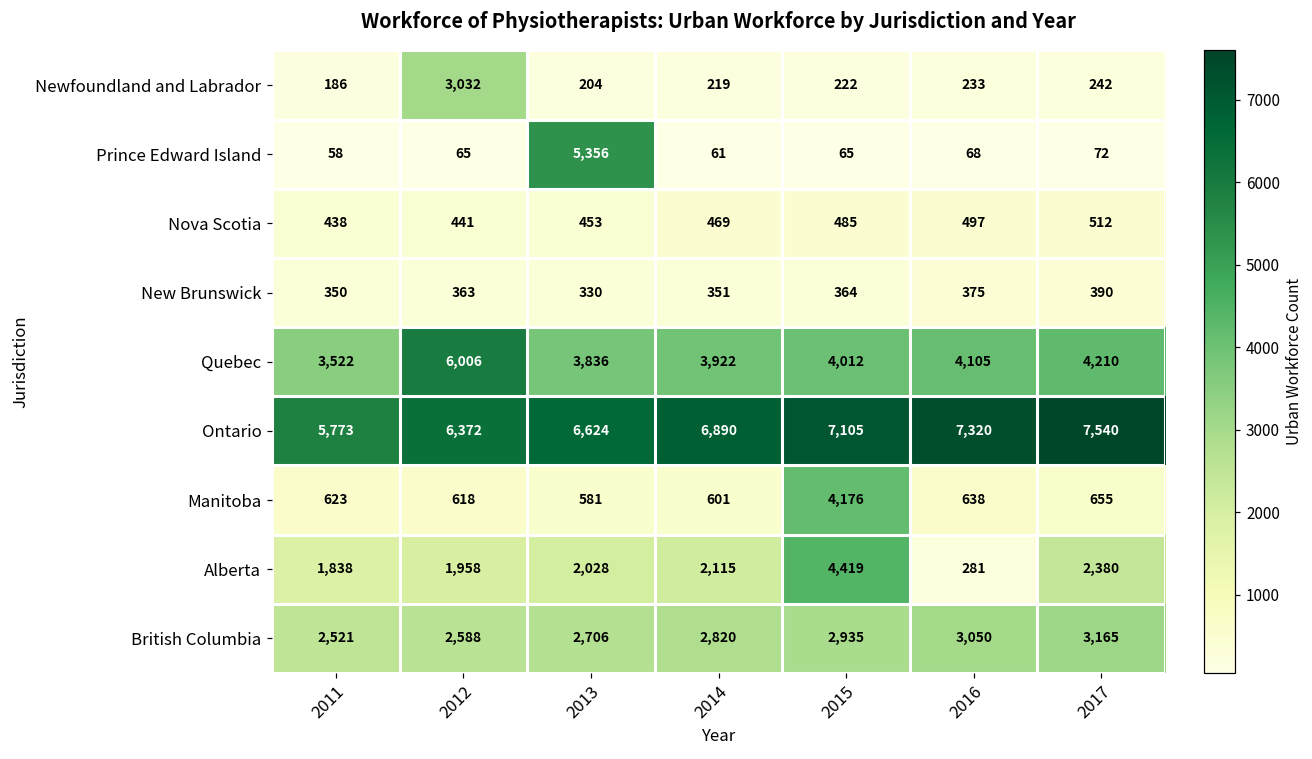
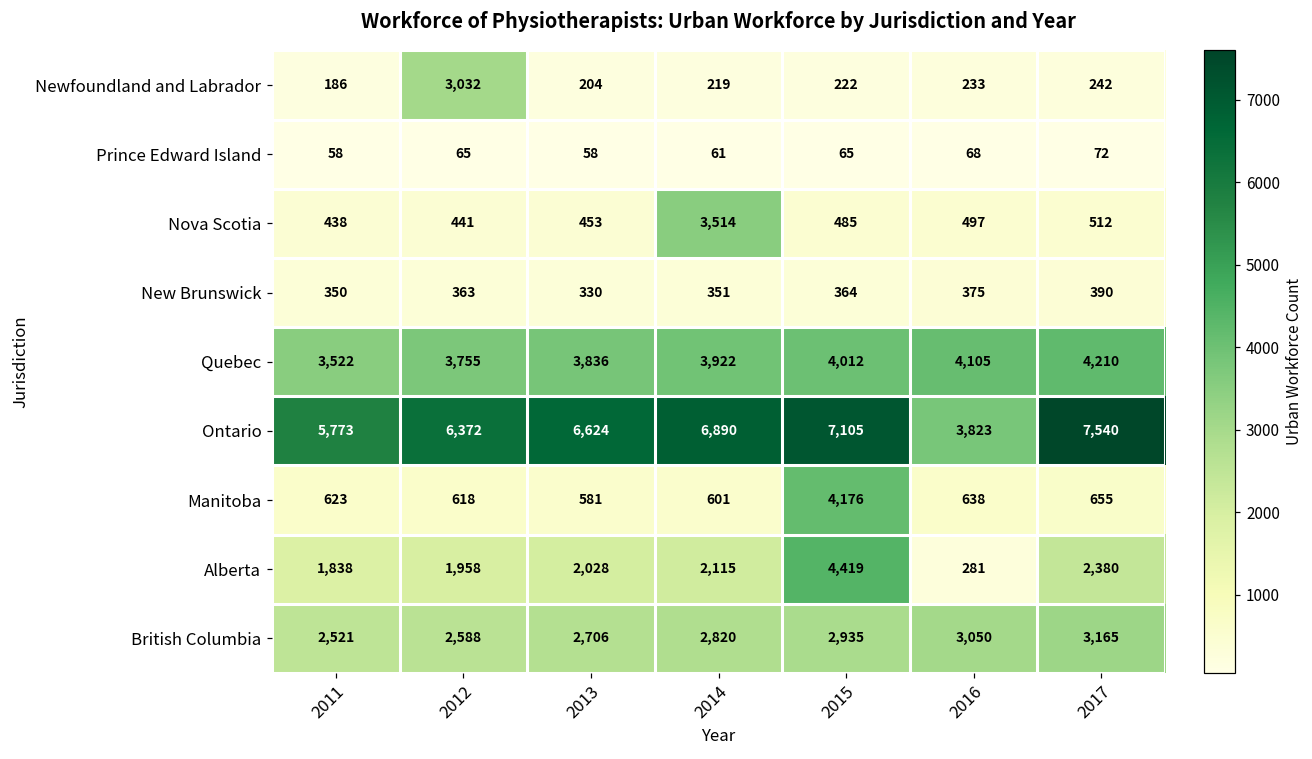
  {
    "Newfoundland and Labrador": {
      "2011": "186",
      "2012": "3,032",
      "2013": "204",
      "2014": "219",
      "2015": "222",
      "2016": "233",
      "2017": "242"
    },
    "Prince Edward Island": {
      "2011": "58",
      "2012": "65",
-     "2013": "5,356",
+     "2013": "58",
      "2014": "61",
      "2015": "65",
      "2016": "68",
      "2017": "72"
    },
    "Nova Scotia": {
      "2011": "438",
      "2012": "441",
      "2013": "453",
-     "2014": "469",
+     "2014": "3,514",
      "2015": "485",
      "2016": "497",
      "2017": "512"
    },
    "New Brunswick": {
      "2011": "350",
      "2012": "363",
      "2013": "330",
      "2014": "351",
      "2015": "364",
      "2016": "375",
      "2017": "390"
    },
    "Quebec": {
      "2011": "3,522",
-     "2012": "6,006",
+     "2012": "3,755",
      "2013": "3,836",
      "2014": "3,922",
      "2015": "4,012",
      "2016": "4,105",
      "2017": "4,210"
    },
    "Ontario": {
      "2011": "5,773",
      "2012": "6,372",
      "2013": "6,624",
      "2014": "6,890",
      "2015": "7,105",
-     "2016": "7,320",
+     "2016": "3,823",
      "2017": "7,540"
    },
    "Manitoba": {
      "2011": "623",
      "2012": "618",
      "2013": "581",
      "2014": "601",
      "2015": "4,176",
      "2016": "638",
      "2017": "655"
    },
    "Alberta": {
      "2011": "1,838",
      "2012": "1,958",
      "2013": "2,028",
      "2014": "2,115",
      "2015": "4,419",
      "2016": "281",
      "2017": "2,380"
    },
    "British Columbia": {
      "2011": "2,521",
      "2012": "2,588",
      "2013": "2,706",
      "2014": "2,820",
      "2015": "2,935",
      "2016": "3,050",
      "2017": "3,165"
    }
  }
